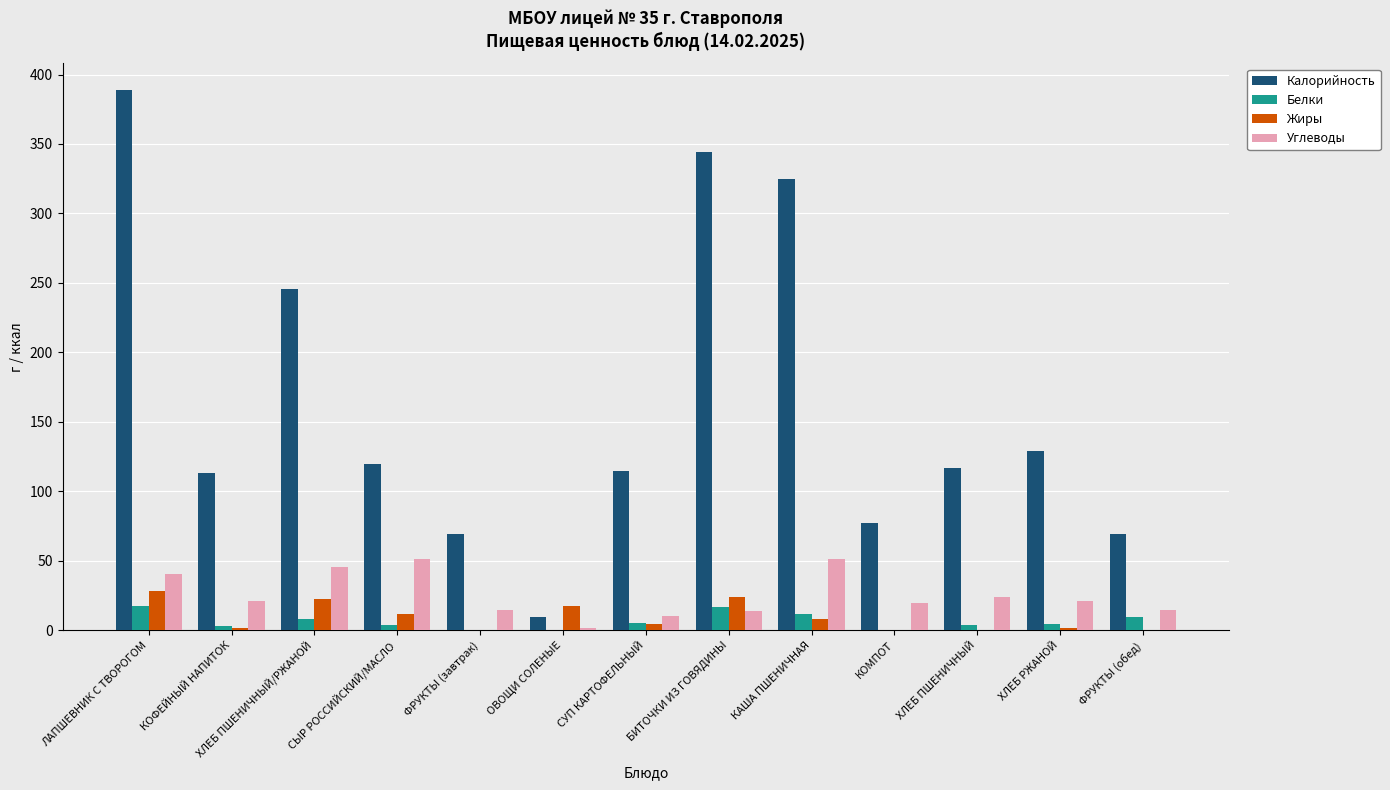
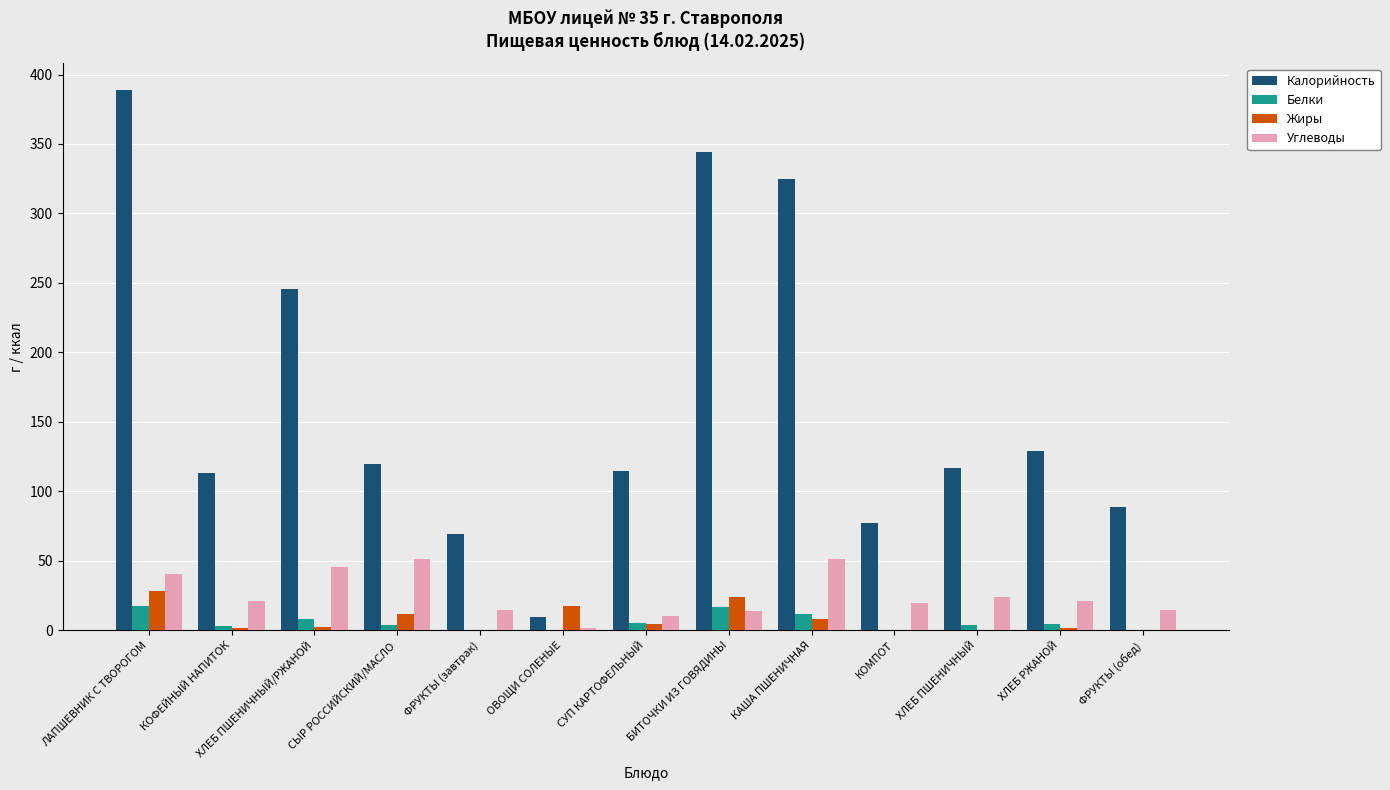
  {
    "Калорийность": {
      "ЛАПШЕВНИК С ТВОРОГОМ": 389,
      "КОФЕЙНЫЙ НАПИТОК": 113,
      "ХЛЕБ ПШЕНИЧНЫЙ/РЖАНОЙ": 246,
      "СЫР РОССИЙСКИЙ/МАСЛО": 120,
      "ФРУКТЫ (завтрак)": 70,
      "ОВОЩИ СОЛЕНЫЕ": 10,
      "СУП КАРТОФЕЛЬНЫЙ": 115,
      "БИТОЧКИ ИЗ ГОВЯДИНЫ": 344,
      "КАША ПШЕНИЧНАЯ": 325,
      "КОМПОТ": 77,
      "ХЛЕБ ПШЕНИЧНЫЙ": 117,
      "ХЛЕБ РЖАНОЙ": 129,
-     "ФРУКТЫ (обед)": 70
+     "ФРУКТЫ (обед)": 89
    },
    "Белки": {
      "ЛАПШЕВНИК С ТВОРОГОМ": 18,
      "КОФЕЙНЫЙ НАПИТОК": 3,
      "ХЛЕБ ПШЕНИЧНЫЙ/РЖАНОЙ": 8,
      "СЫР РОССИЙСКИЙ/МАСЛО": 4,
      "СУП КАРТОФЕЛЬНЫЙ": 6,
      "БИТОЧКИ ИЗ ГОВЯДИНЫ": 17,
      "КАША ПШЕНИЧНАЯ": 11,
      "КОМПОТ": 0,
      "ХЛЕБ ПШЕНИЧНЫЙ": 4,
      "ХЛЕБ РЖАНОЙ": 4,
-     "ФРУКТЫ (обед)": 10
+     "ФРУКТЫ (обед)": 1
    },
    "Жиры": {
      "ЛАПШЕВНИК С ТВОРОГОМ": 28,
      "КОФЕЙНЫЙ НАПИТОК": 2,
-     "ХЛЕБ ПШЕНИЧНЫЙ/РЖАНОЙ": 23,
+     "ХЛЕБ ПШЕНИЧНЫЙ/РЖАНОЙ": 2,
      "СЫР РОССИЙСКИЙ/МАСЛО": 12,
      "ОВОЩИ СОЛЕНЫЕ": 17,
      "СУП КАРТОФЕЛЬНЫЙ": 5,
      "БИТОЧКИ ИЗ ГОВЯДИНЫ": 24,
      "КАША ПШЕНИЧНАЯ": 8,
      "КОМПОТ": 0
    },
    "Углеводы": {
      "ЛАПШЕВНИК С ТВОРОГОМ": 40,
      "КОФЕЙНЫЙ НАПИТОК": 21,
      "ХЛЕБ ПШЕНИЧНЫЙ/РЖАНОЙ": 45,
      "СЫР РОССИЙСКИЙ/МАСЛО": 52,
      "ФРУКТЫ (завтрак)": 15,
      "СУП КАРТОФЕЛЬНЫЙ": 10,
      "БИТОЧКИ ИЗ ГОВЯДИНЫ": 14,
      "КАША ПШЕНИЧНАЯ": 52,
      "КОМПОТ": 19,
      "ХЛЕБ ПШЕНИЧНЫЙ": 24,
      "ХЛЕБ РЖАНОЙ": 21,
      "ФРУКТЫ (обед)": 15
    }
  }
